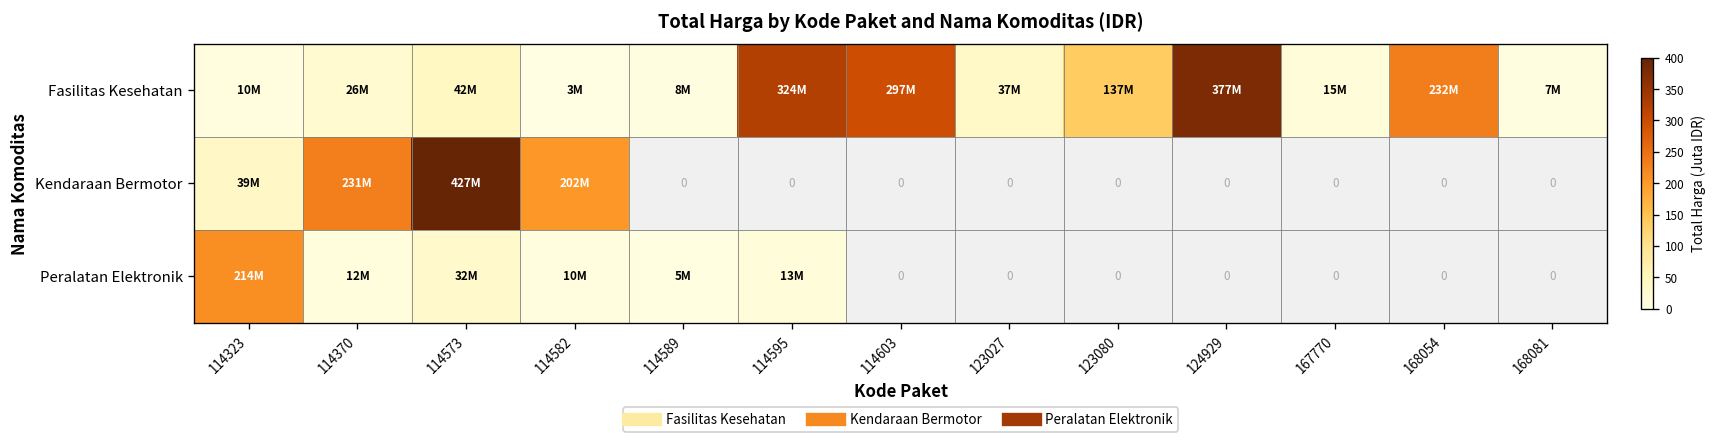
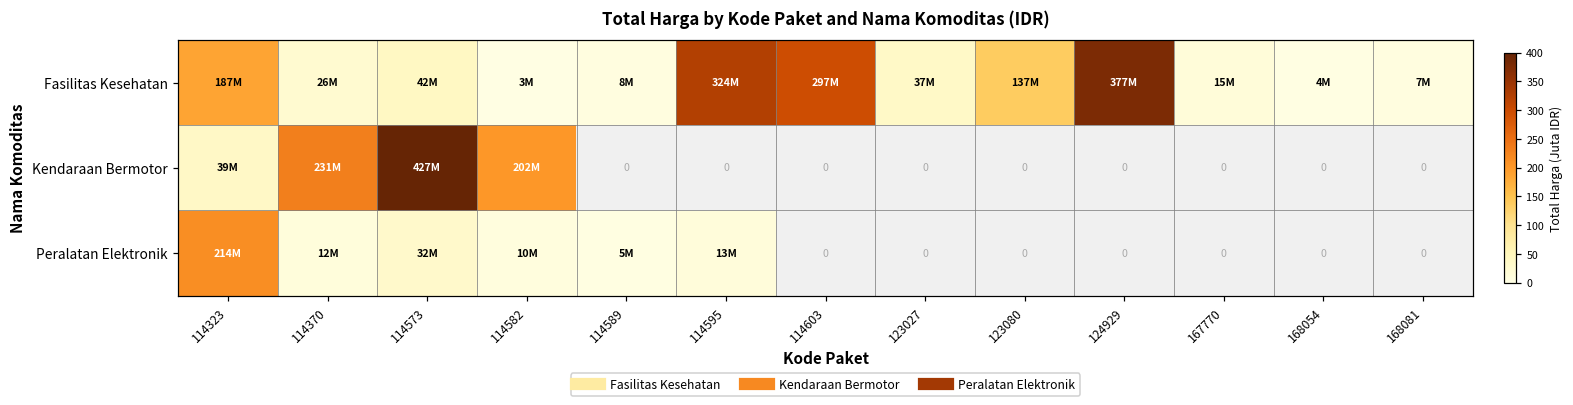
  {
    "Fasilitas Kesehatan": {
-     "114323": "10M",
+     "114323": "187M",
      "114370": "26M",
      "114573": "42M",
      "114582": "3M",
      "114589": "8M",
      "114595": "324M",
      "114603": "297M",
      "123027": "37M",
      "123080": "137M",
      "124929": "377M",
      "167770": "15M",
-     "168054": "232M",
+     "168054": "4M",
      "168081": "7M"
    },
    "Kendaraan Bermotor": {
      "114323": "39M",
      "114370": "231M",
      "114573": "427M",
      "114582": "202M"
    },
    "Peralatan Elektronik": {
      "114323": "214M",
      "114370": "12M",
      "114573": "32M",
      "114582": "10M",
      "114589": "5M",
      "114595": "13M"
    }
  }
